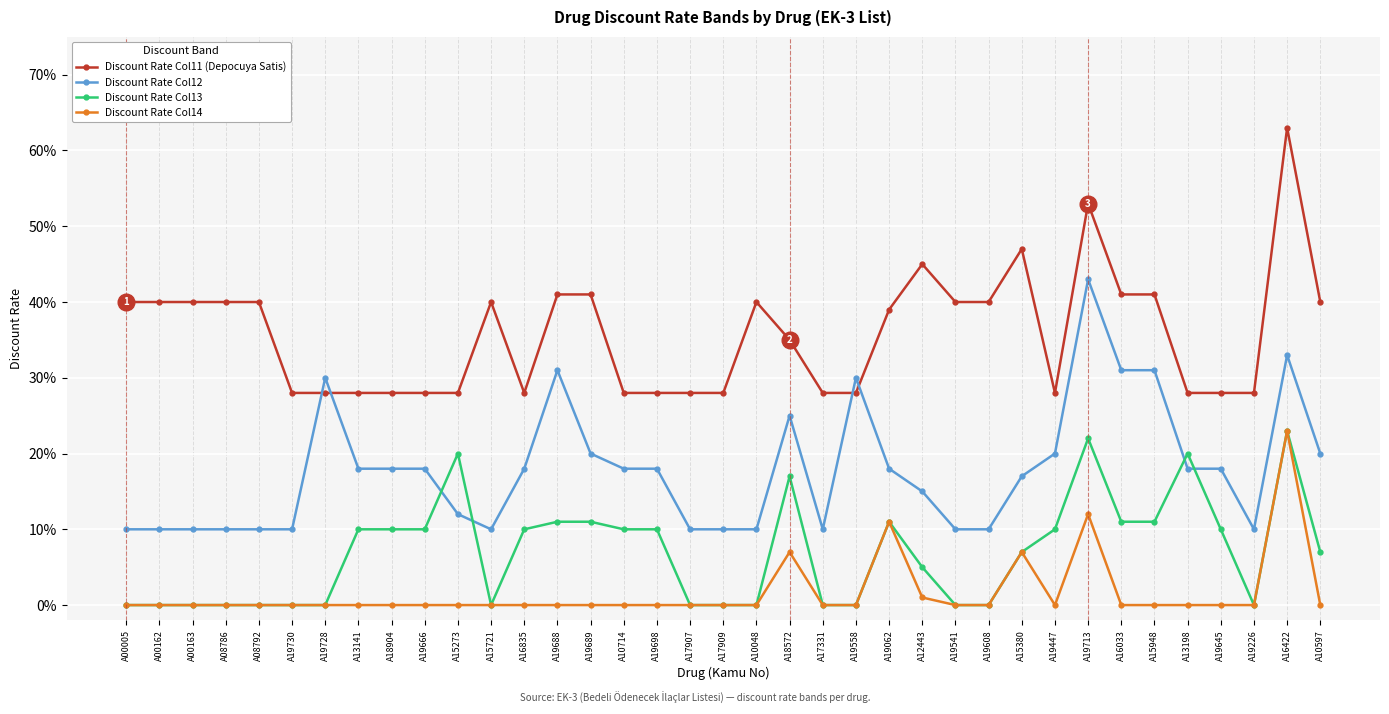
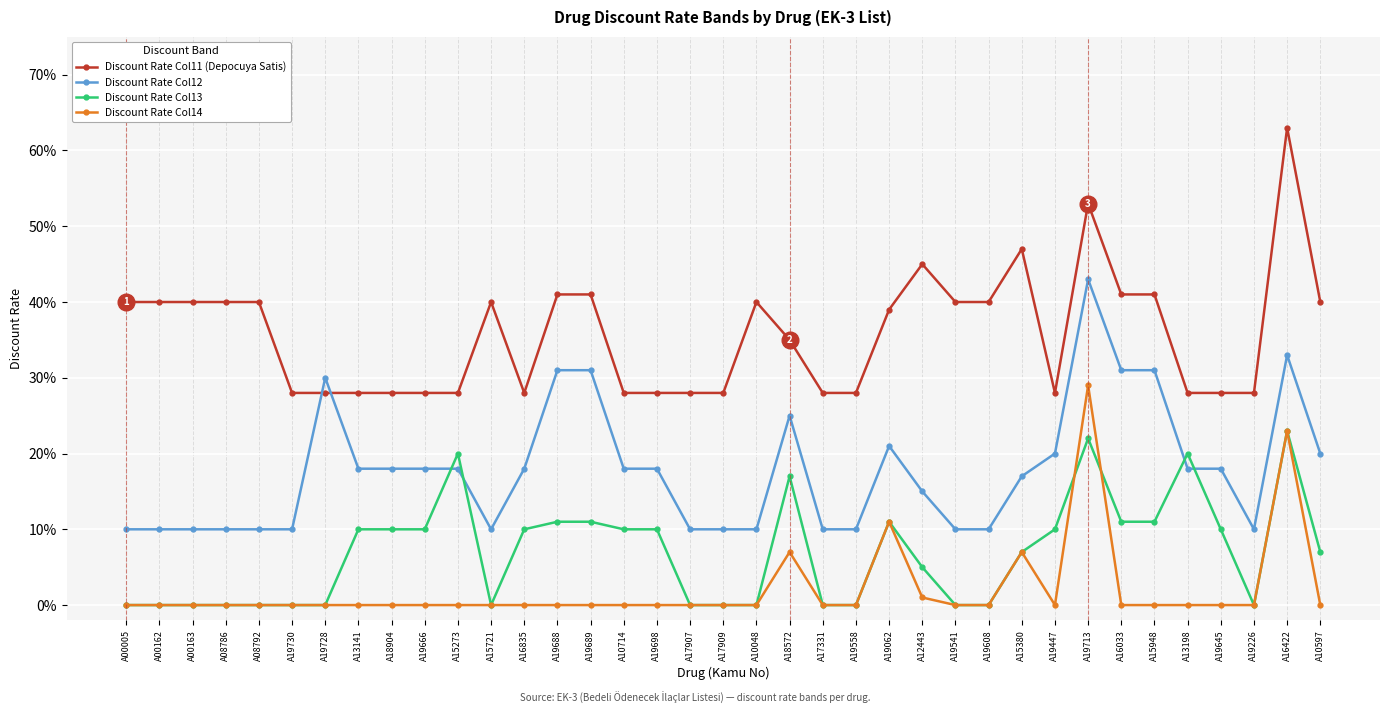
  {
    "Discount Rate Col12": {
      "A00005": "10%",
      "A00162": "10%",
      "A00163": "10%",
      "A08786": "10%",
      "A08792": "10%",
      "A19730": "10%",
      "A19728": "30%",
      "A13141": "18%",
      "A18904": "18%",
      "A19666": "18%",
-     "A15273": "12%",
+     "A15273": "18%",
      "A15721": "10%",
      "A16835": "18%",
      "A19688": "31%",
-     "A19689": "20%",
+     "A19689": "31%",
      "A10714": "18%",
      "A19698": "18%",
      "A17907": "10%",
      "A17909": "10%",
      "A10048": "10%",
      "A18572": "25%",
      "A17331": "10%",
-     "A19558": "30%",
-     "A19062": "18%",
+     "A19558": "10%",
+     "A19062": "21%",
      "A12443": "15%",
      "A19541": "10%",
      "A19608": "10%",
      "A15380": "17%",
      "A19447": "20%",
      "A19713": "43%",
      "A16033": "31%",
      "A15948": "31%",
      "A13198": "18%",
      "A19645": "18%",
      "A19226": "10%",
      "A16422": "33%",
      "A10597": "20%"
    },
    "Discount Rate Col13": {
      "A13141": "10%",
      "A18904": "10%",
      "A19666": "10%",
      "A15273": "20%",
      "A16835": "10%",
      "A19688": "11%",
      "A19689": "11%",
      "A10714": "10%",
      "A19698": "10%",
      "A18572": "17%",
      "A12443": "5%",
      "A19447": "10%",
      "A19713": "22%",
      "A16033": "11%",
      "A15948": "11%",
      "A13198": "20%",
      "A19645": "10%",
      "A10597": "7%"
    },
    "Discount Rate Col14": {
      "A13141": "0%",
      "A18904": "0%",
      "A19666": "0%",
      "A15273": "0%",
      "A16835": "0%",
      "A19688": "0%",
      "A19689": "0%",
      "A10714": "0%",
      "A19698": "0%",
      "A18572": "7%",
      "A12443": "1%",
      "A19447": "0%",
-     "A19713": "12%",
+     "A19713": "29%",
      "A16033": "0%",
      "A15948": "0%",
      "A13198": "0%",
      "A19645": "0%",
      "A10597": "0%"
    }
  }
